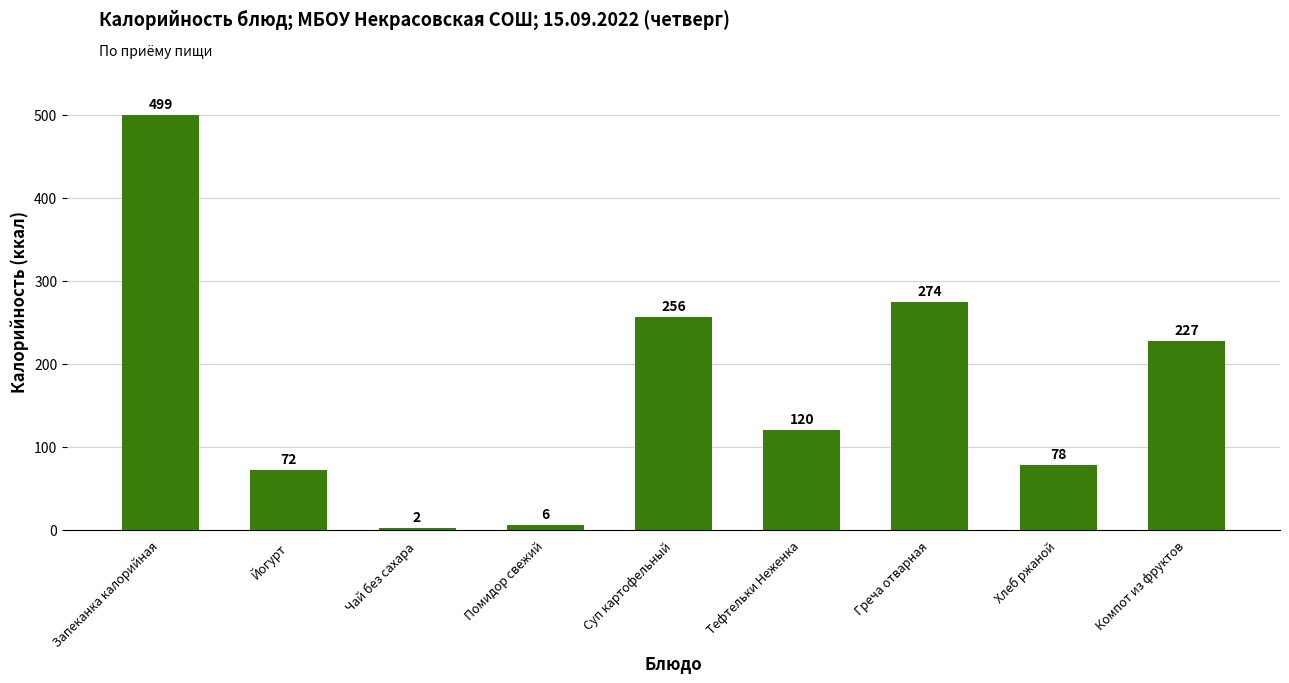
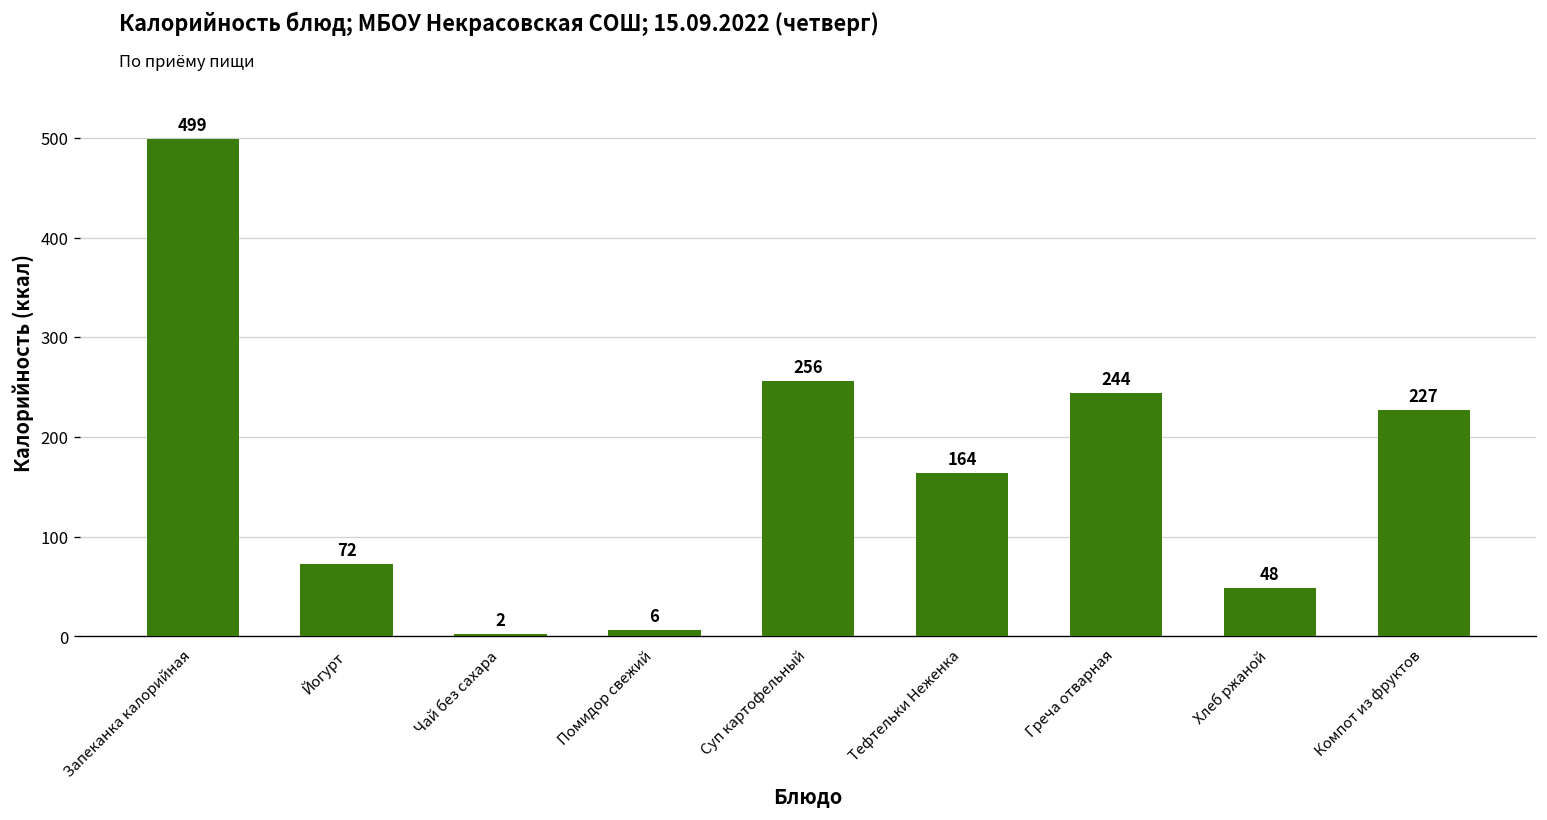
  {
    "Запеканка калорийная": 499,
    "Йогурт": 72,
    "Чай без сахара": 2,
    "Помидор свежий": 6,
    "Суп картофельный": 256,
-   "Тефтельки Неженка": 120,
-   "Греча отварная": 274,
-   "Хлеб ржаной": 78,
+   "Тефтельки Неженка": 164,
+   "Греча отварная": 244,
+   "Хлеб ржаной": 48,
    "Компот из фруктов": 227
  }
